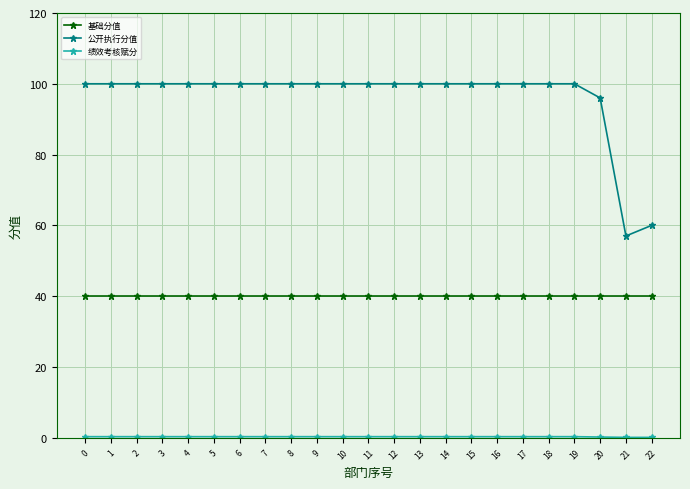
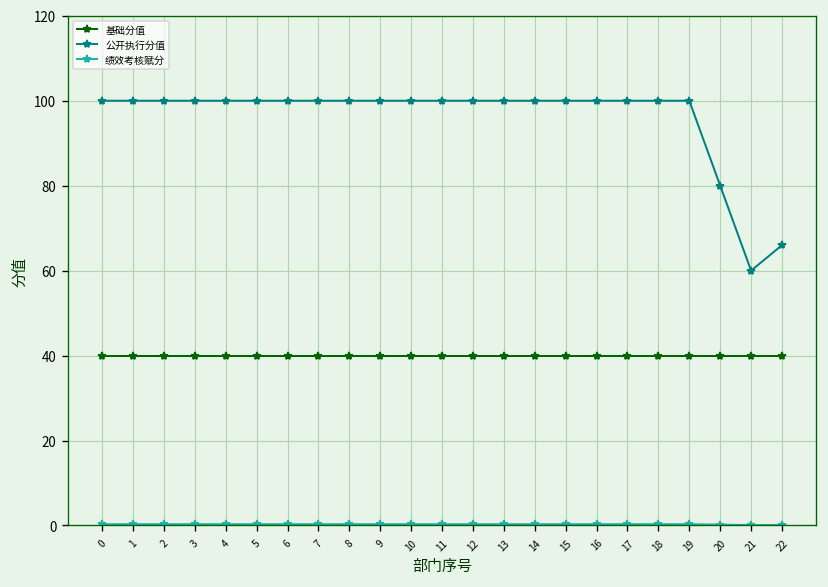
  {
    "基础分值": {
      "0": 40,
      "1": 40,
      "2": 40,
      "3": 40,
      "4": 40,
      "5": 40,
      "6": 40,
      "7": 40,
      "8": 40,
      "9": 40,
      "10": 40,
      "11": 40,
      "12": 40,
      "13": 40,
      "14": 40,
      "15": 40,
      "16": 40,
      "17": 40,
      "18": 40,
      "19": 40,
      "20": 40,
      "21": 40,
      "22": 40
    },
    "公开执行分值": {
      "0": 100,
      "1": 100,
      "2": 100,
      "3": 100,
      "4": 100,
      "5": 100,
      "6": 100,
      "7": 100,
      "8": 100,
      "9": 100,
      "10": 100,
      "11": 100,
      "12": 100,
      "13": 100,
      "14": 100,
      "15": 100,
      "16": 100,
      "17": 100,
      "18": 100,
      "19": 100,
-     "20": 96,
-     "21": 57,
-     "22": 60
+     "20": 80,
+     "21": 60,
+     "22": 66
    },
    "绩效考核赋分": {
      "0": 0,
      "1": 0,
      "2": 0,
      "3": 0,
      "4": 0,
      "5": 0,
      "6": 0,
      "7": 0,
      "8": 0,
      "9": 0,
      "10": 0,
      "11": 0,
      "12": 0,
      "13": 0,
      "14": 0,
      "15": 0,
      "16": 0,
      "17": 0,
      "18": 0,
      "19": 0,
      "20": 0,
      "21": 0,
      "22": 0
    }
  }
